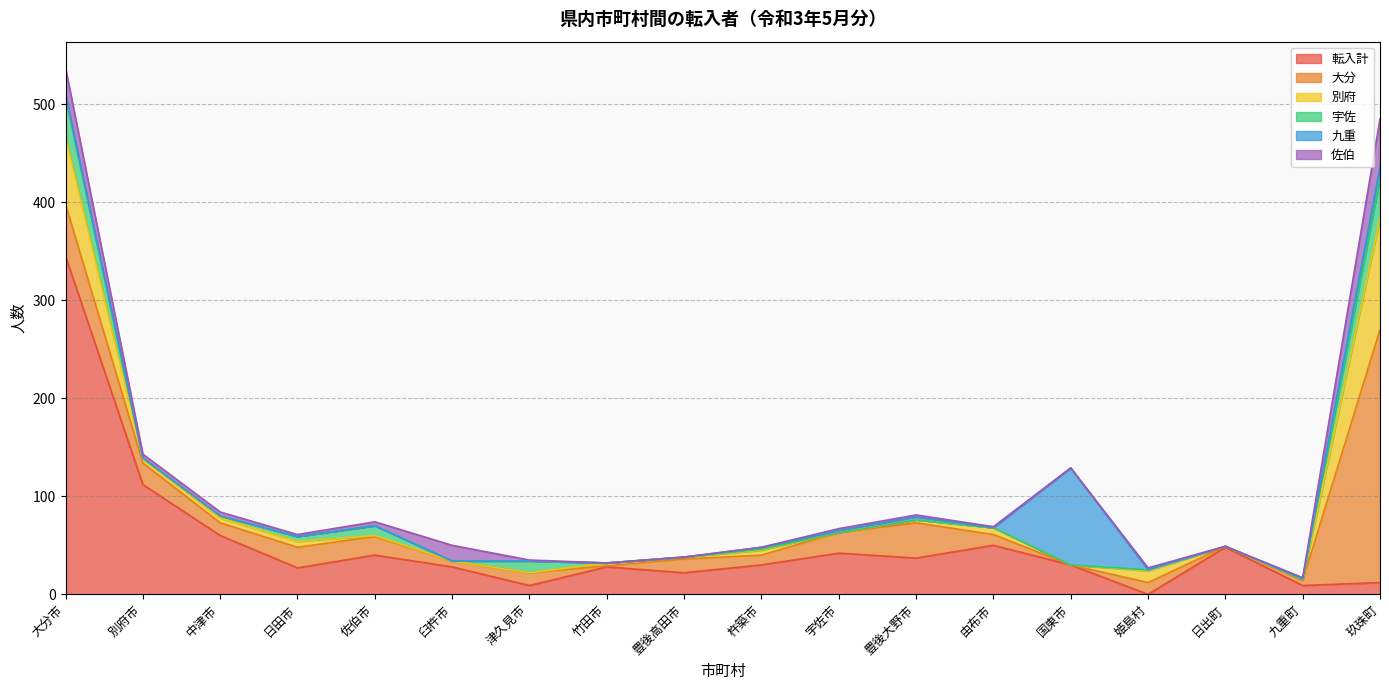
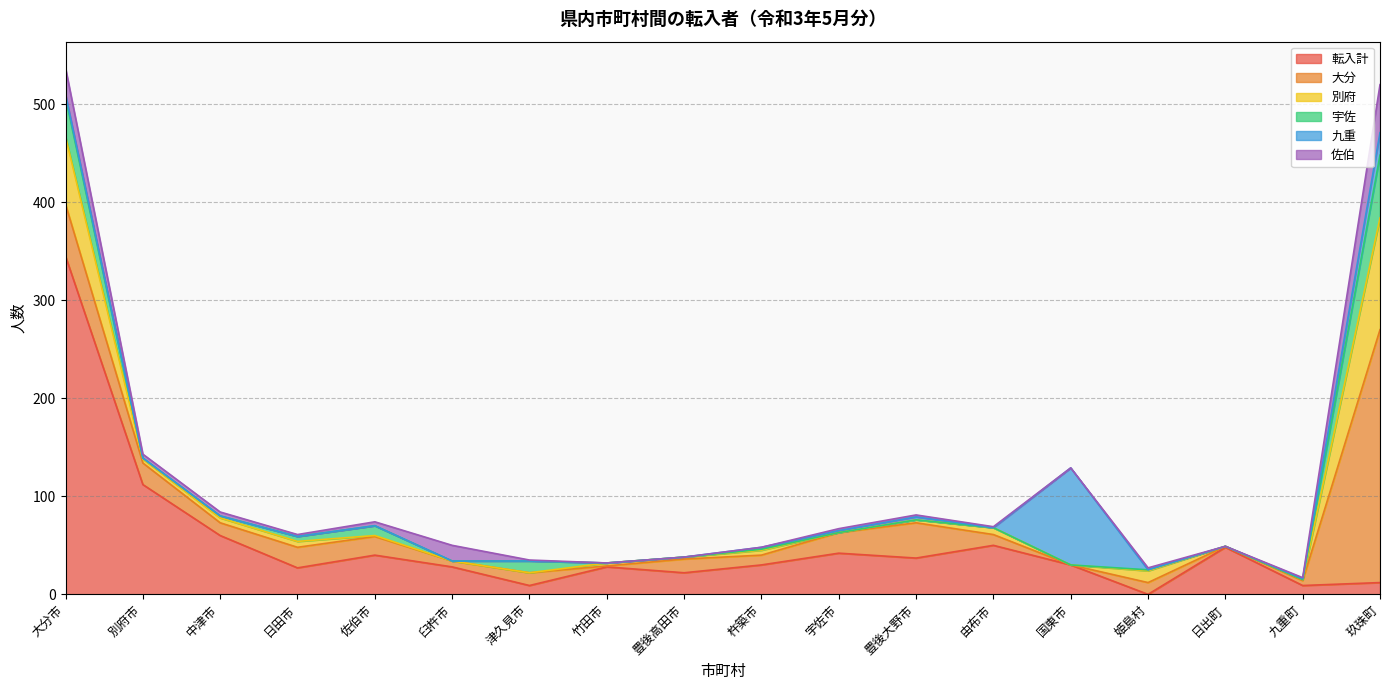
  {
    "別府": {
      "大分市": 70,
      "日田市": 10,
      "玖珠町": 110
    },
    "宇佐": {
      "大分市": 40,
-     "玖珠町": 40
+     "玖珠町": 60
    },
    "九重": {
      "大分市": 0,
-     "玖珠町": 10
+     "玖珠町": 20
    },
    "佐伯": {
      "大分市": 30,
      "別府市": 0,
      "中津市": 0,
      "佐伯市": 0,
      "臼杵市": 20,
      "玖珠町": 50
    }
  }
